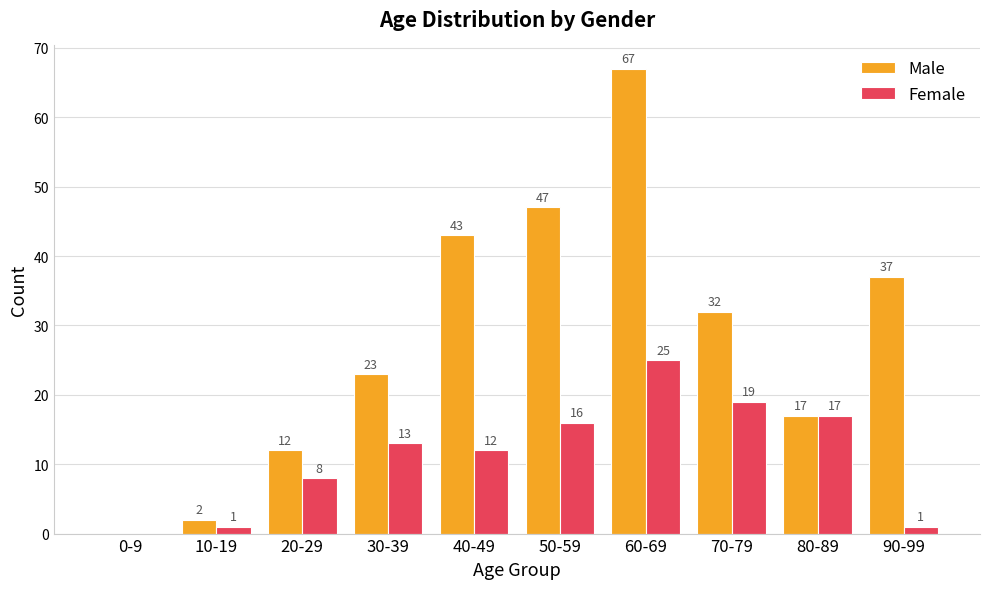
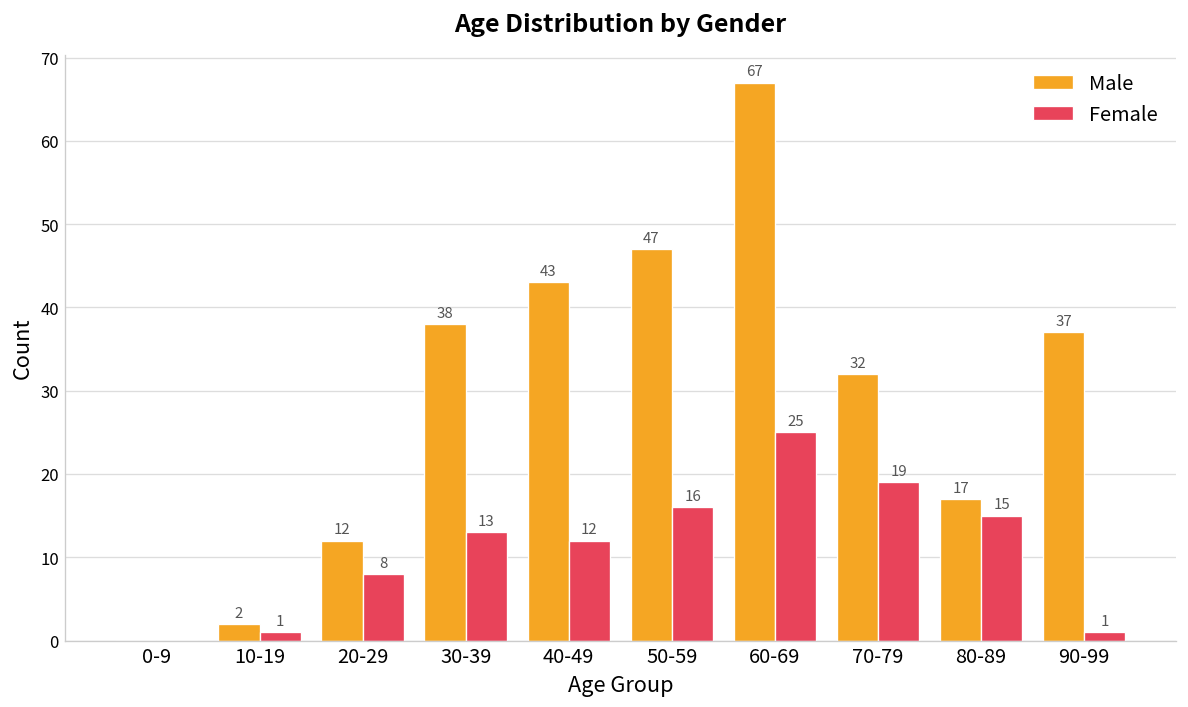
  {
    "Male": {
      "10-19": 2,
      "20-29": 12,
-     "30-39": 23,
+     "30-39": 38,
      "40-49": 43,
      "50-59": 47,
      "60-69": 67,
      "70-79": 32,
      "80-89": 17,
      "90-99": 37
    },
    "Female": {
      "10-19": 1,
      "20-29": 8,
      "30-39": 13,
      "40-49": 12,
      "50-59": 16,
      "60-69": 25,
      "70-79": 19,
-     "80-89": 17,
+     "80-89": 15,
      "90-99": 1
    }
  }
